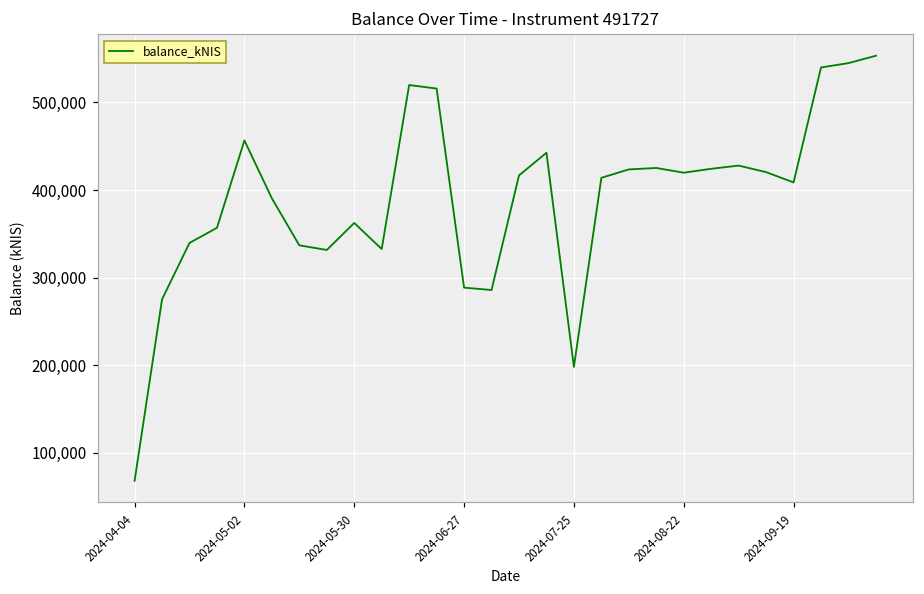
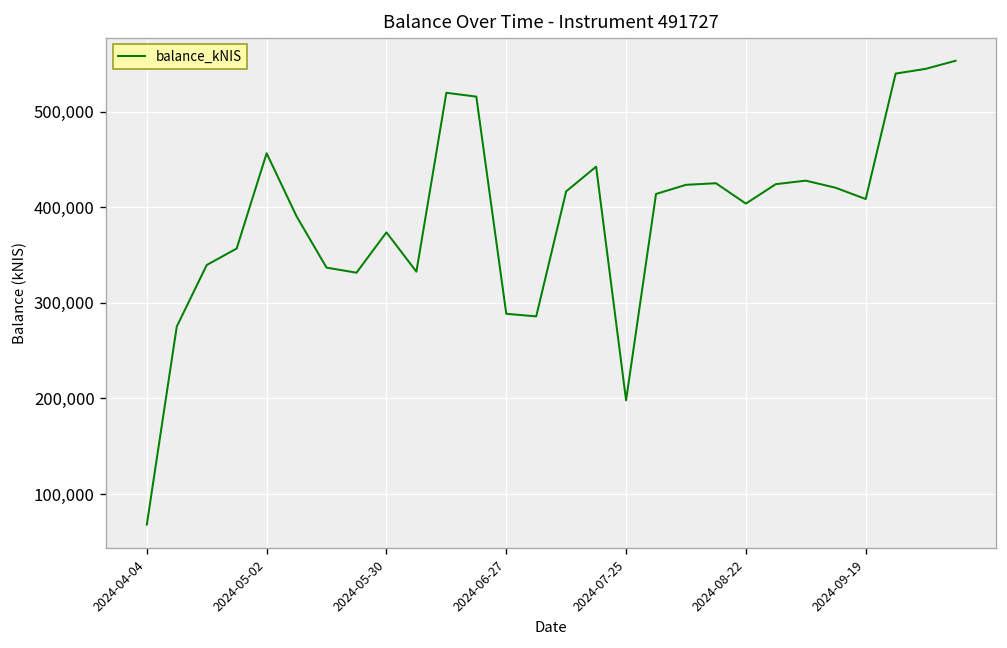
  {
    "2024-04-04": "70,000",
    "2024-05-02": "460,000",
-   "2024-05-30": "360,000",
+   "2024-05-30": "370,000",
    "2024-06-27": "290,000",
    "2024-07-25": "200,000",
-   "2024-08-22": "420,000",
+   "2024-08-22": "400,000",
    "2024-09-19": "410,000"
  }
